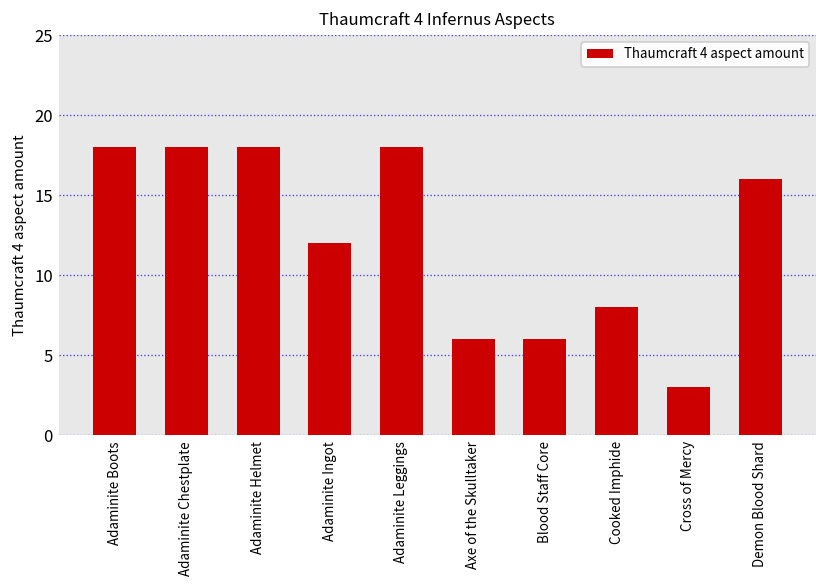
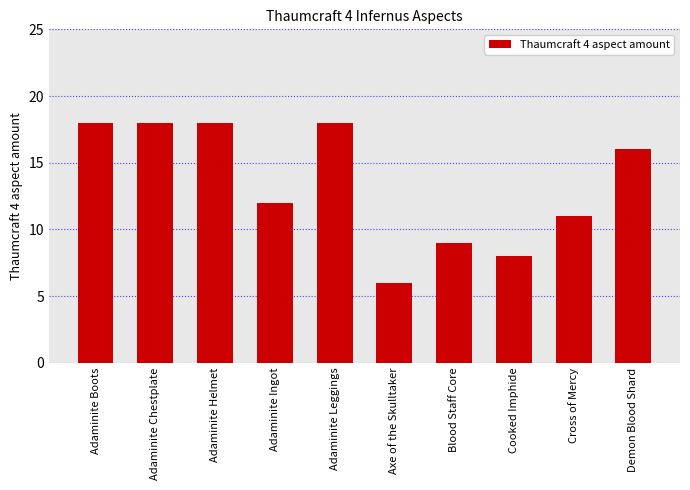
  {
    "Adaminite Boots": 18,
    "Adaminite Chestplate": 18,
    "Adaminite Helmet": 18,
    "Adaminite Ingot": 12,
    "Adaminite Leggings": 18,
    "Axe of the Skulltaker": 6,
-   "Blood Staff Core": 6,
+   "Blood Staff Core": 9,
    "Cooked Imphide": 8,
-   "Cross of Mercy": 3,
+   "Cross of Mercy": 11,
    "Demon Blood Shard": 16
  }
